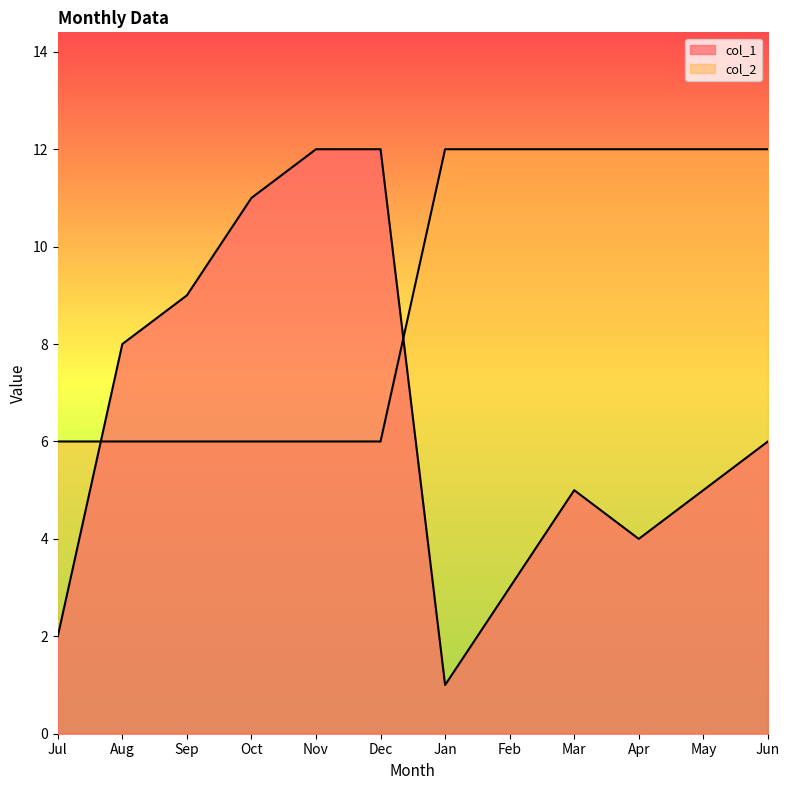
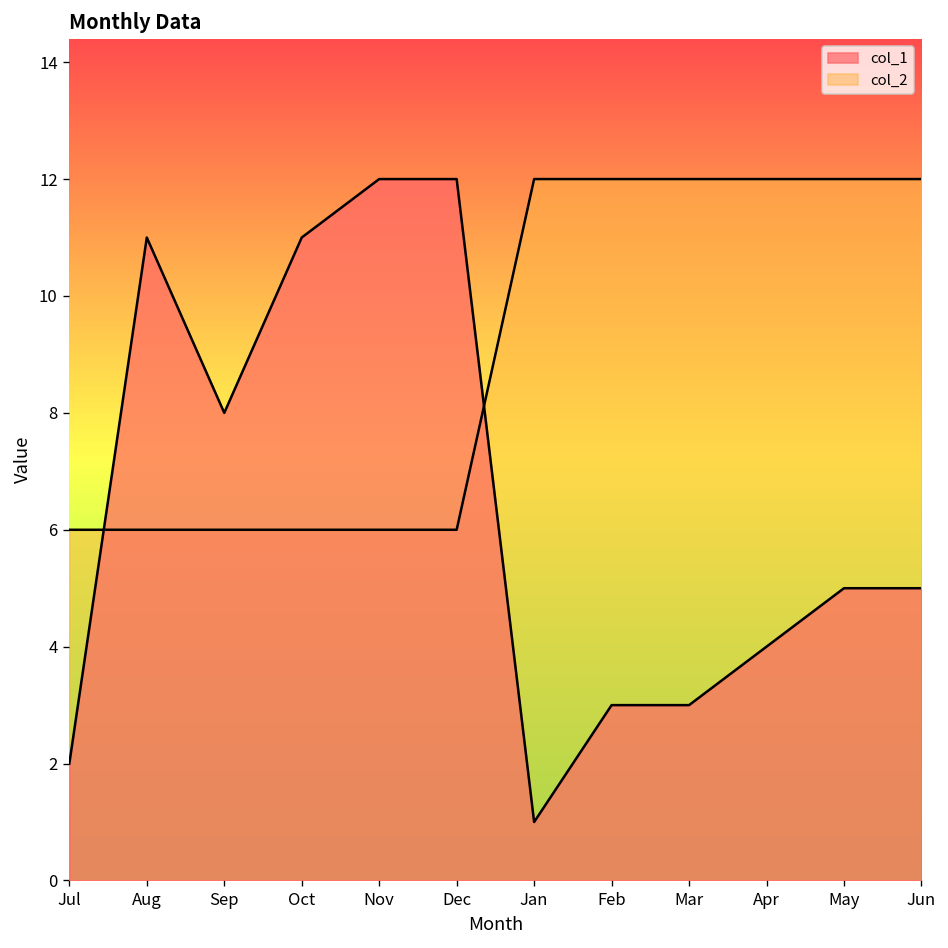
  {
    "col_1": {
      "Jul": 2,
-     "Aug": 8,
-     "Sep": 9,
+     "Aug": 11,
+     "Sep": 8,
      "Oct": 11,
      "Nov": 12,
      "Dec": 12,
      "Jan": 1,
      "Feb": 3,
-     "Mar": 5,
+     "Mar": 3,
      "Apr": 4,
      "May": 5,
-     "Jun": 6
+     "Jun": 5
    },
    "col_2": {
      "Jul": 6,
      "Aug": 6,
      "Sep": 6,
      "Oct": 6,
      "Nov": 6,
      "Dec": 6,
      "Jan": 12,
      "Feb": 12,
      "Mar": 12,
      "Apr": 12,
      "May": 12,
      "Jun": 12
    }
  }
